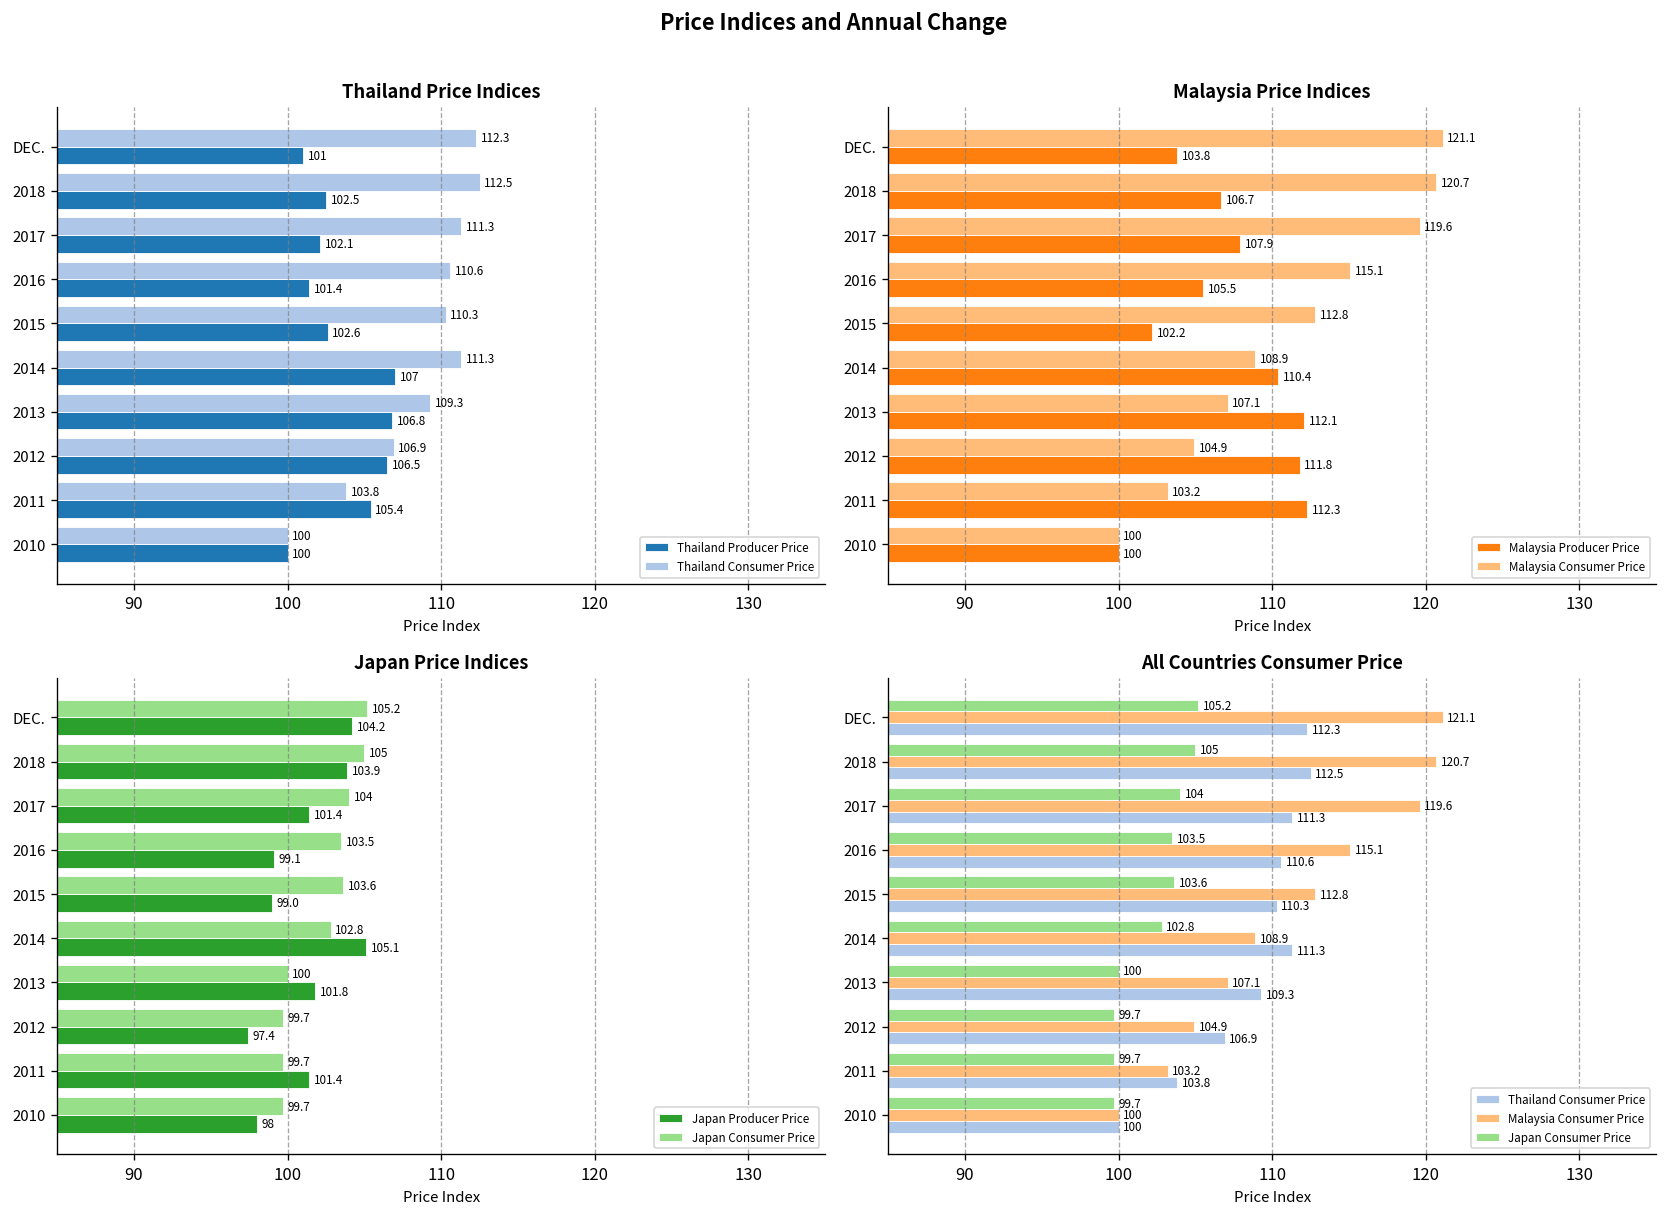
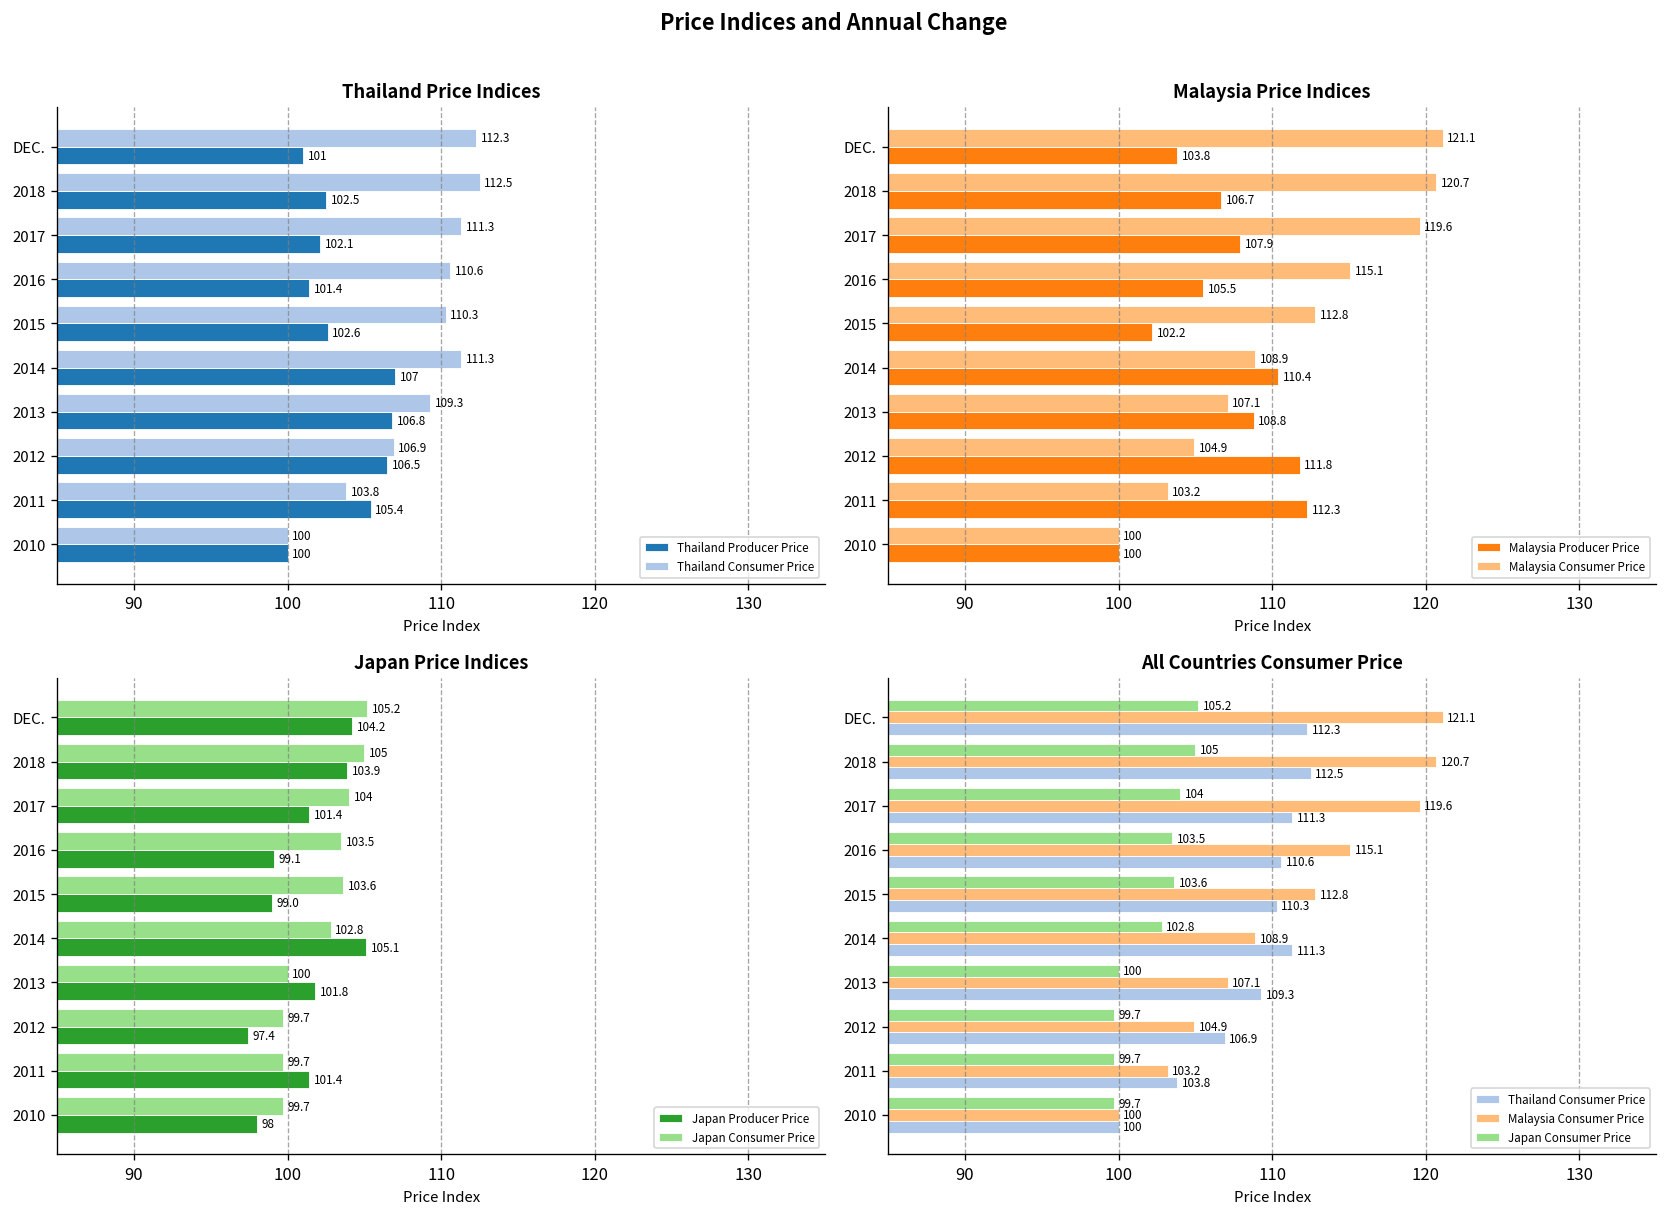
  {
    "Thailand Price Indices": {
      "Thailand Producer Price": {
        "DEC.": 101,
        "2018": 102.5,
        "2017": 102.1,
        "2016": 101.4,
        "2015": 102.6,
        "2014": 107,
        "2013": 106.8,
        "2012": 106.5,
        "2011": 105.4,
        "2010": 100
      },
      "Thailand Consumer Price": {
        "DEC.": 112.3,
        "2018": 112.5,
        "2017": 111.3,
        "2016": 110.6,
        "2015": 110.3,
        "2014": 111.3,
        "2013": 109.3,
        "2012": 106.9,
        "2011": 103.8,
        "2010": 100
      }
    },
    "Malaysia Price Indices": {
      "Malaysia Producer Price": {
        "DEC.": 103.8,
        "2018": 106.7,
        "2017": 107.9,
        "2016": 105.5,
        "2015": 102.2,
        "2014": 110.4,
-       "2013": 112.1,
+       "2013": 108.8,
        "2012": 111.8,
        "2011": 112.3,
        "2010": 100
      },
      "Malaysia Consumer Price": {
        "DEC.": 121.1,
        "2018": 120.7,
        "2017": 119.6,
        "2016": 115.1,
        "2015": 112.8,
        "2014": 108.9,
        "2013": 107.1,
        "2012": 104.9,
        "2011": 103.2,
        "2010": 100
      }
    },
    "Japan Price Indices": {
      "Japan Producer Price": {
        "DEC.": 104.2,
        "2018": 103.9,
        "2017": 101.4,
        "2016": 99.1,
        "2015": 99.0,
        "2014": 105.1,
        "2013": 101.8,
        "2012": 97.4,
        "2011": 101.4,
        "2010": 98
      },
      "Japan Consumer Price": {
        "DEC.": 105.2,
        "2018": 105,
        "2017": 104,
        "2016": 103.5,
        "2015": 103.6,
        "2014": 102.8,
        "2013": 100,
        "2012": 99.7,
        "2011": 99.7,
        "2010": 99.7
      }
    },
    "All Countries Consumer Price": {
      "Thailand Consumer Price": {
        "DEC.": 112.3,
        "2018": 112.5,
        "2017": 111.3,
        "2016": 110.6,
        "2015": 110.3,
        "2014": 111.3,
        "2013": 109.3,
        "2012": 106.9,
        "2011": 103.8,
        "2010": 100
      },
      "Malaysia Consumer Price": {
        "DEC.": 121.1,
        "2018": 120.7,
        "2017": 119.6,
        "2016": 115.1,
        "2015": 112.8,
        "2014": 108.9,
        "2013": 107.1,
        "2012": 104.9,
        "2011": 103.2,
        "2010": 100
      },
      "Japan Consumer Price": {
        "DEC.": 105.2,
        "2018": 105,
        "2017": 104,
        "2016": 103.5,
        "2015": 103.6,
        "2014": 102.8,
        "2013": 100,
        "2012": 99.7,
        "2011": 99.7,
        "2010": 99.7
      }
    }
  }
